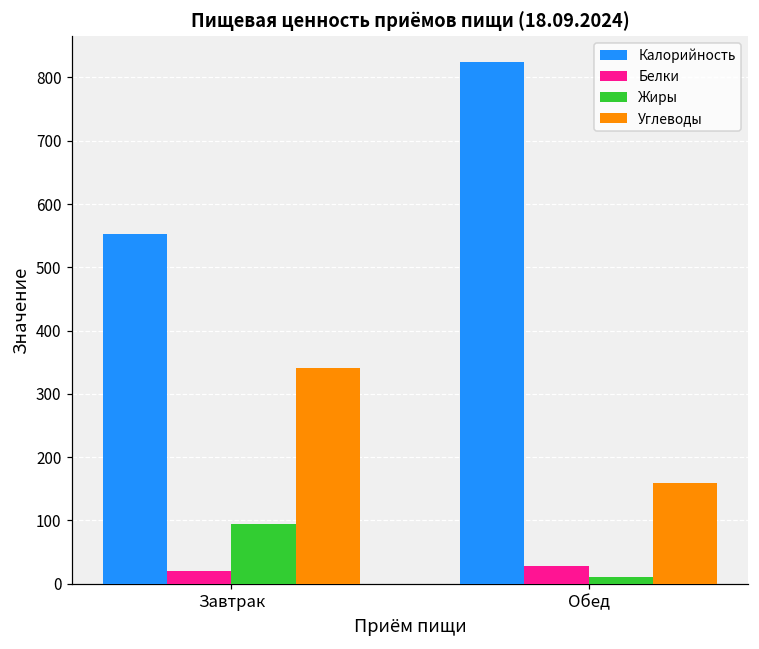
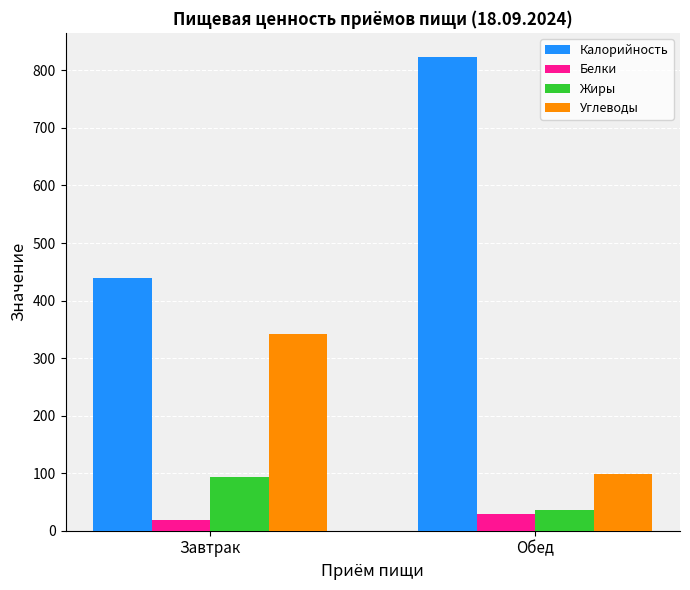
  {
    "Калорийность": {
-     "Завтрак": 550,
+     "Завтрак": 440,
      "Обед": 820
    },
    "Белки": {
      "Завтрак": 20,
      "Обед": 30
    },
    "Жиры": {
      "Завтрак": 90,
-     "Обед": 10
+     "Обед": 40
    },
    "Углеводы": {
      "Завтрак": 340,
-     "Обед": 160
+     "Обед": 100
    }
  }
